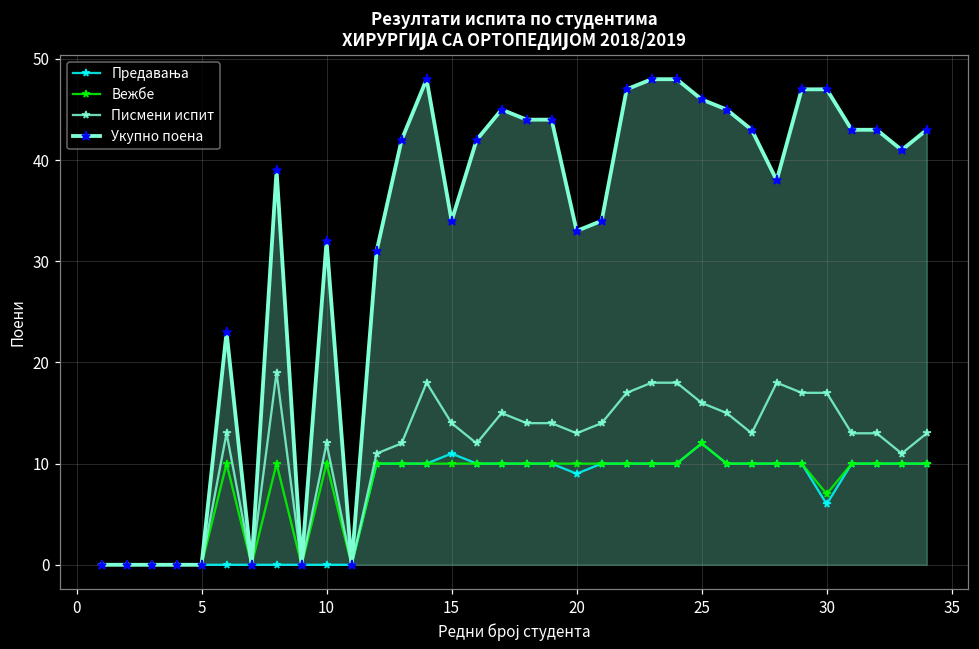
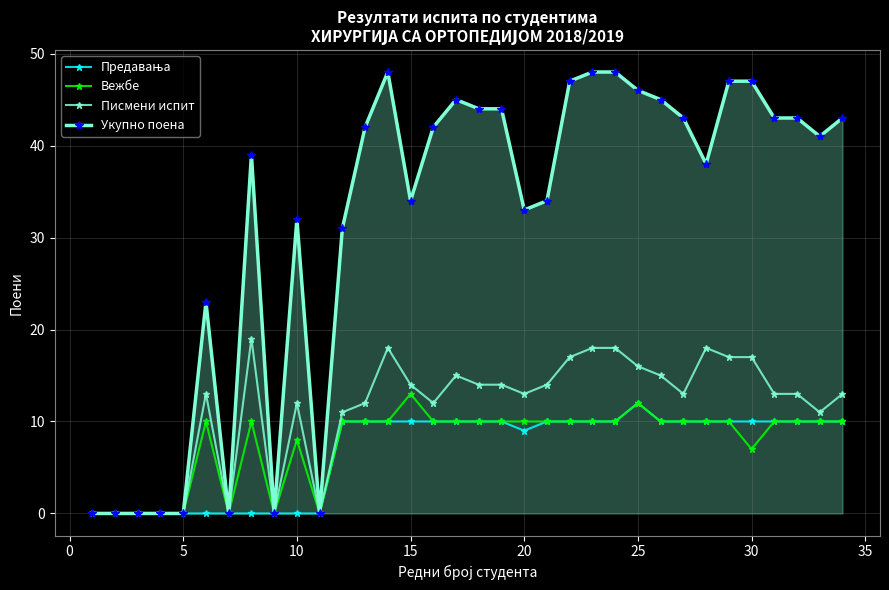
  {
    "Предавања": {
      "10": 0,
-     "15": 11,
+     "15": 10,
      "20": 9,
-     "30": 6
+     "30": 10
    },
    "Вежбе": {
-     "10": 10,
-     "15": 10,
+     "10": 8,
+     "15": 13,
      "20": 10,
      "30": 7
    }
  }
